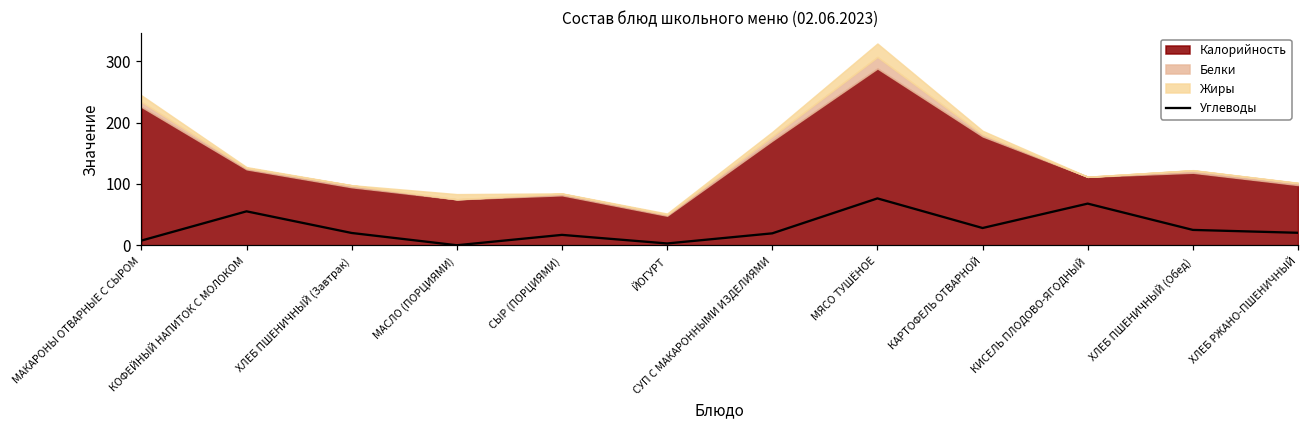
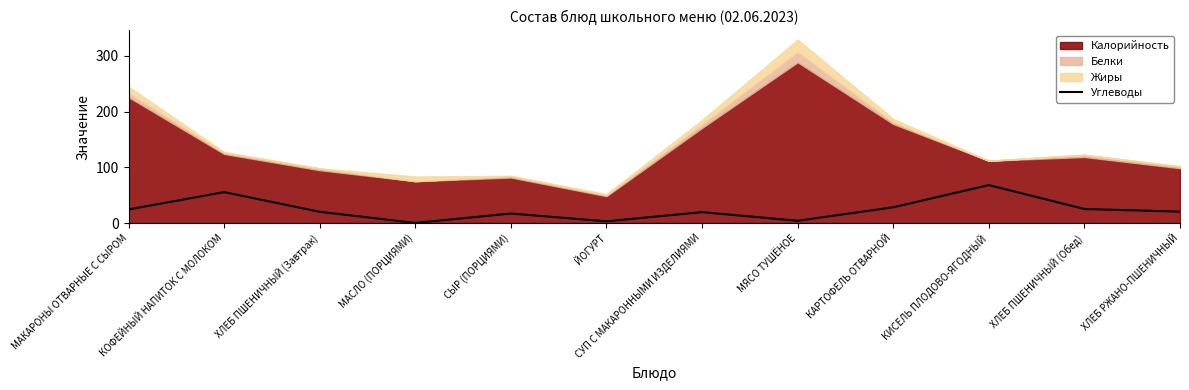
  {
    "Углеводы": {
-     "МАКАРОНЫ ОТВАРНЫЕ С СЫРОМ": 10,
+     "МАКАРОНЫ ОТВАРНЫЕ С СЫРОМ": 20,
      "КОФЕЙНЫЙ НАПИТОК С МОЛОКОМ": 60,
      "ХЛЕБ ПШЕНИЧНЫЙ (Завтрак)": 20,
      "МАСЛО (ПОРЦИЯМИ)": 0,
      "СЫР (ПОРЦИЯМИ)": 20,
      "ЙОГУРТ": 0,
      "СУП С МАКАРОННЫМИ ИЗДЕЛИЯМИ": 20,
-     "МЯСО ТУШЁНОЕ": 80,
+     "МЯСО ТУШЁНОЕ": 0,
      "КАРТОФЕЛЬ ОТВАРНОЙ": 30,
      "КИСЕЛЬ ПЛОДОВО-ЯГОДНЫЙ": 70,
      "ХЛЕБ ПШЕНИЧНЫЙ (Обед)": 30,
      "ХЛЕБ РЖАНО-ПШЕНИЧНЫЙ": 20
    },
    "Калорийность": {
      "МАКАРОНЫ ОТВАРНЫЕ С СЫРОМ": 230,
      "СУП С МАКАРОННЫМИ ИЗДЕЛИЯМИ": 170,
      "МЯСО ТУШЁНОЕ": 290
    }
  }
